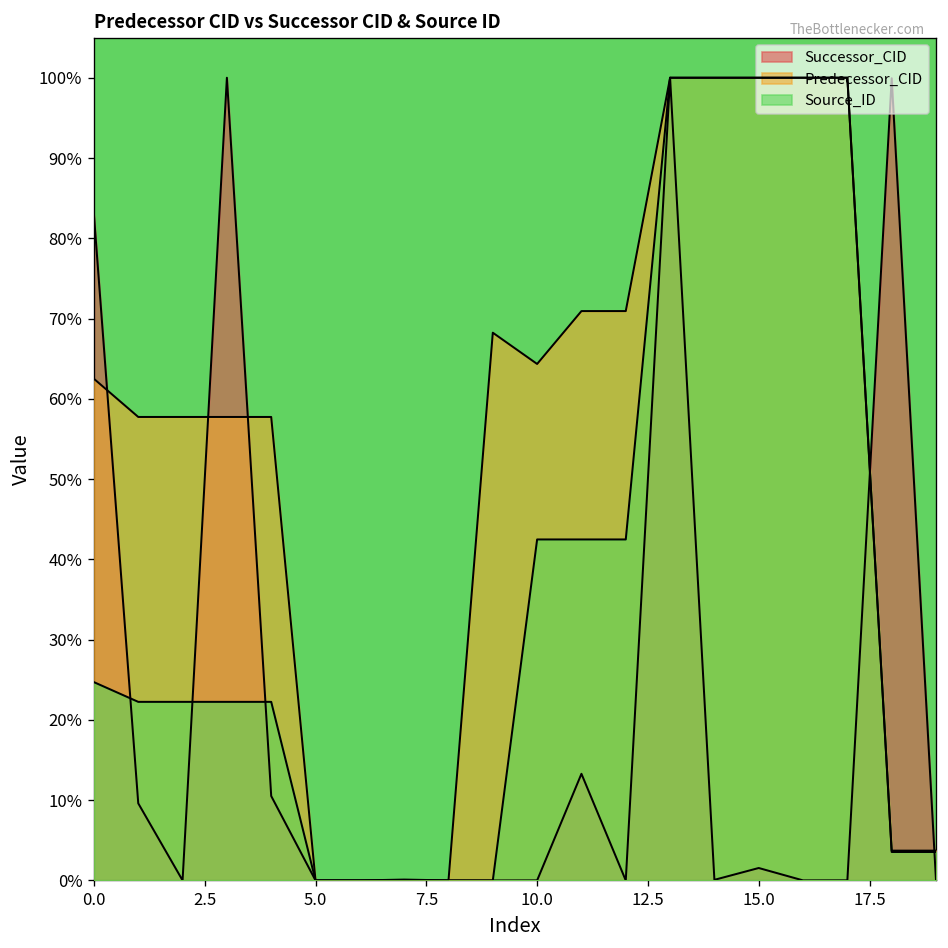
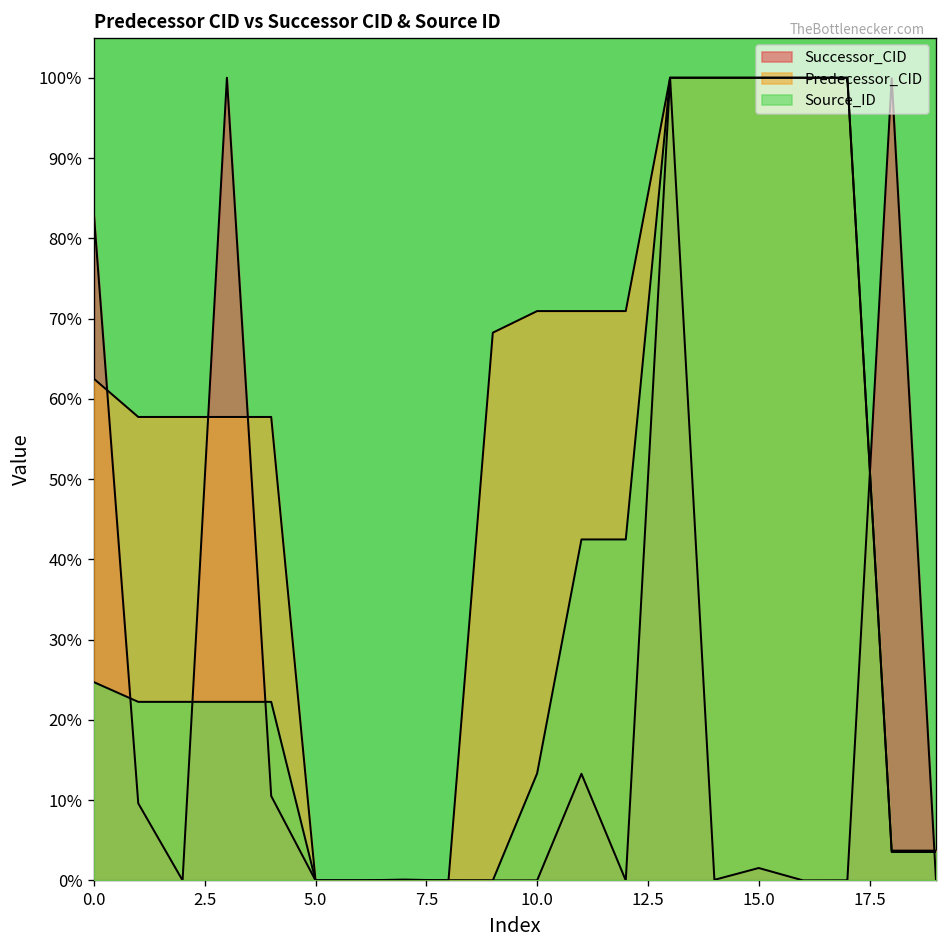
  {
    "Successor_CID": {
      "0.0": "83%",
      "10.0": "0%",
      "15.0": "2%"
    },
    "Predecessor_CID": {
      "0.0": "62%",
-     "10.0": "64%"
+     "10.0": "71%"
    },
    "Source_ID": {
      "0.0": "25%",
-     "10.0": "42%"
+     "10.0": "13%"
    }
  }
